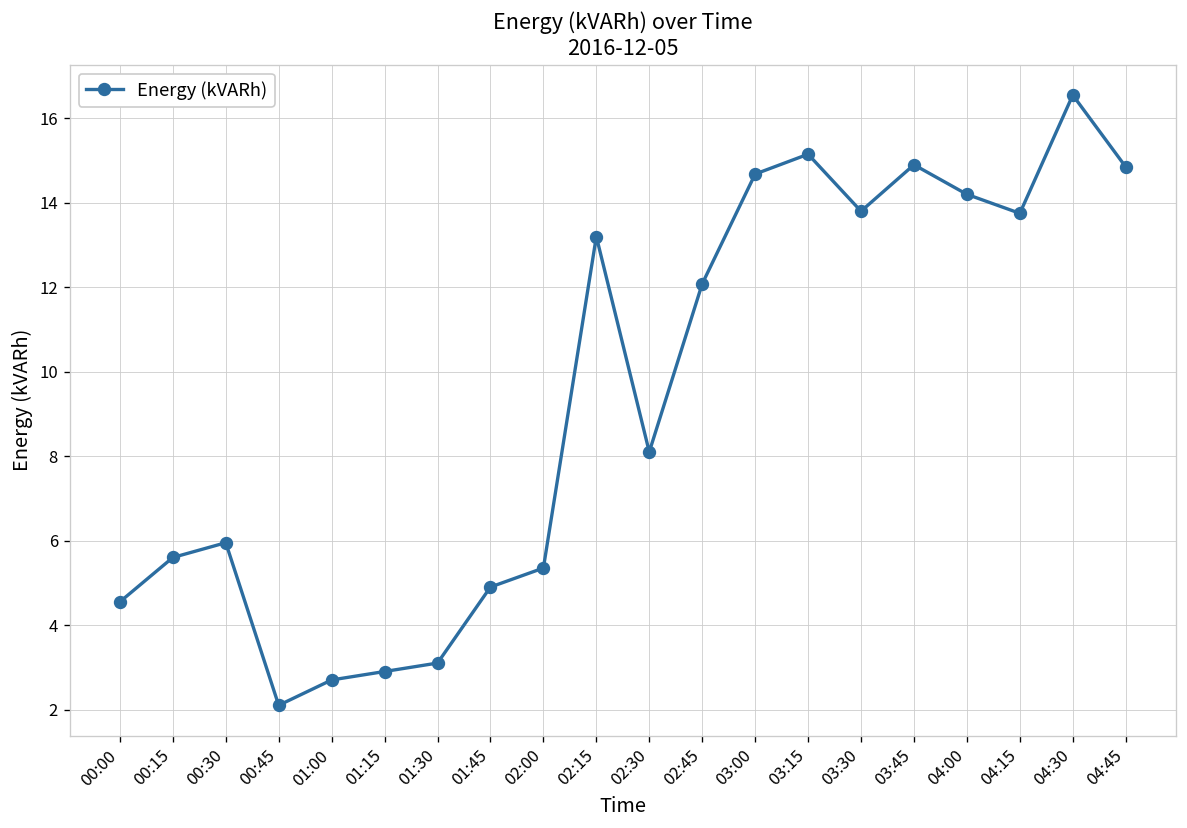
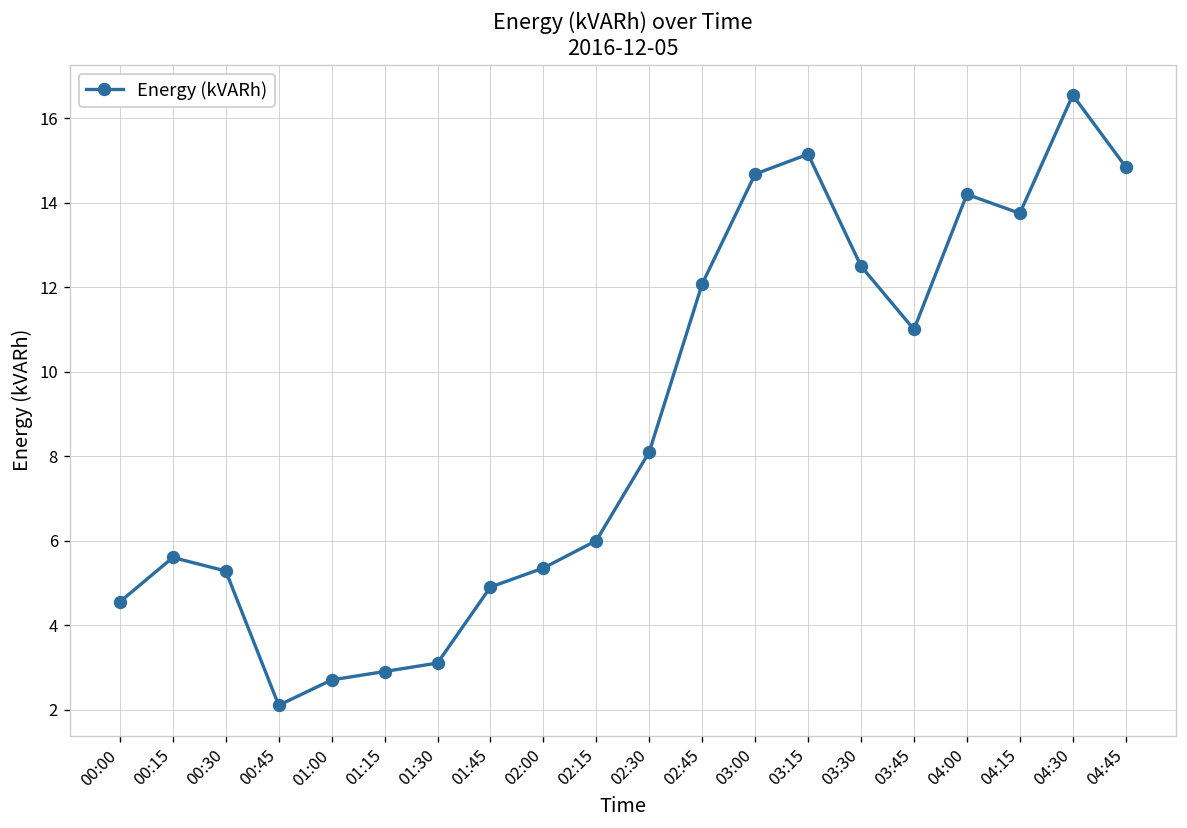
  {
    "00:00": 4.6,
    "00:15": 5.6,
-   "00:30": 6.0,
+   "00:30": 5.3,
    "00:45": 2.1,
    "01:00": 2.7,
    "01:15": 2.9,
    "01:30": 3.1,
    "01:45": 4.9,
    "02:00": 5.4,
-   "02:15": 13.2,
+   "02:15": 6.0,
    "02:30": 8.1,
    "02:45": 12.1,
    "03:00": 14.7,
    "03:15": 15.2,
-   "03:30": 13.8,
-   "03:45": 14.9,
+   "03:30": 12.5,
+   "03:45": 11.0,
    "04:00": 14.2,
    "04:15": 13.8,
    "04:30": 16.6,
    "04:45": 14.9
  }
